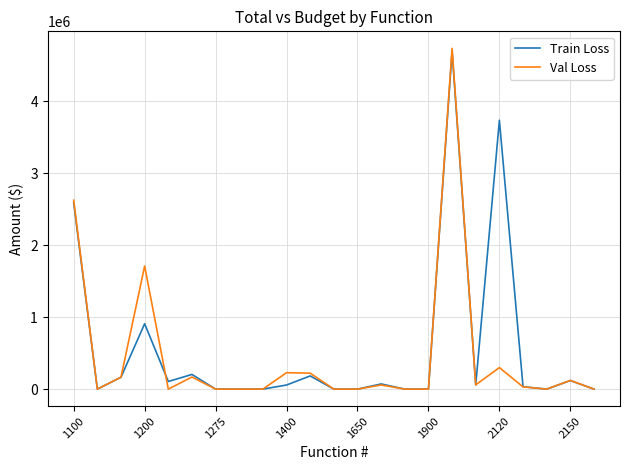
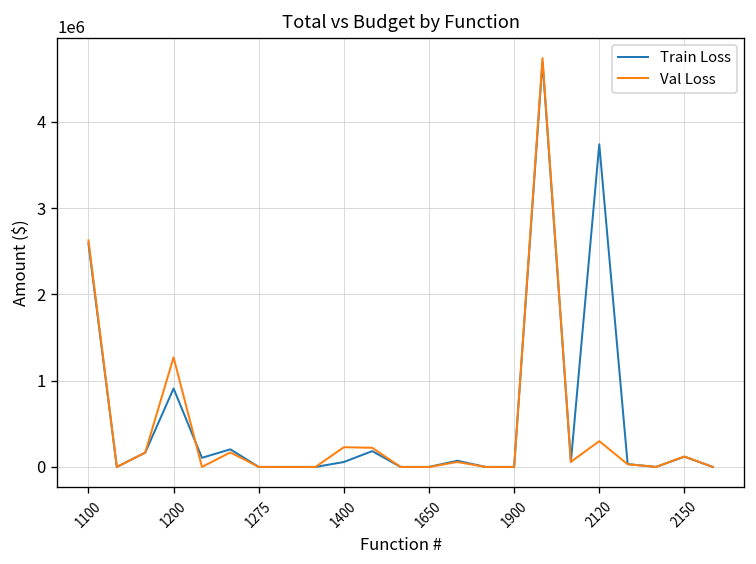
  {
    "Train Loss": {
      "1100": 2600000,
      "1200": 900000,
      "1400": 100000,
      "2120": 3700000
    },
    "Val Loss": {
      "1100": 2600000,
-     "1200": 1700000,
+     "1200": 1300000,
      "1400": 200000,
      "2120": 300000
    }
  }
